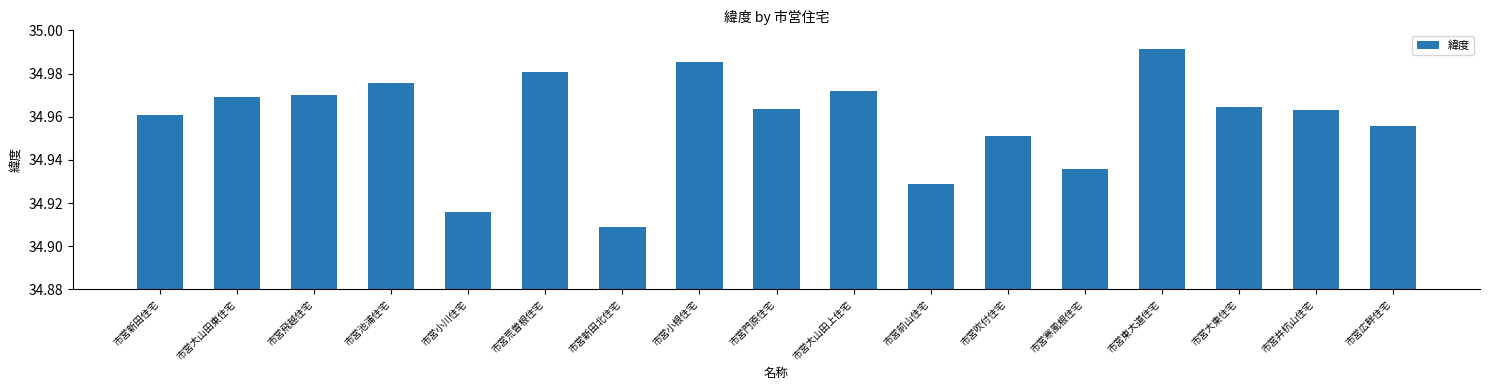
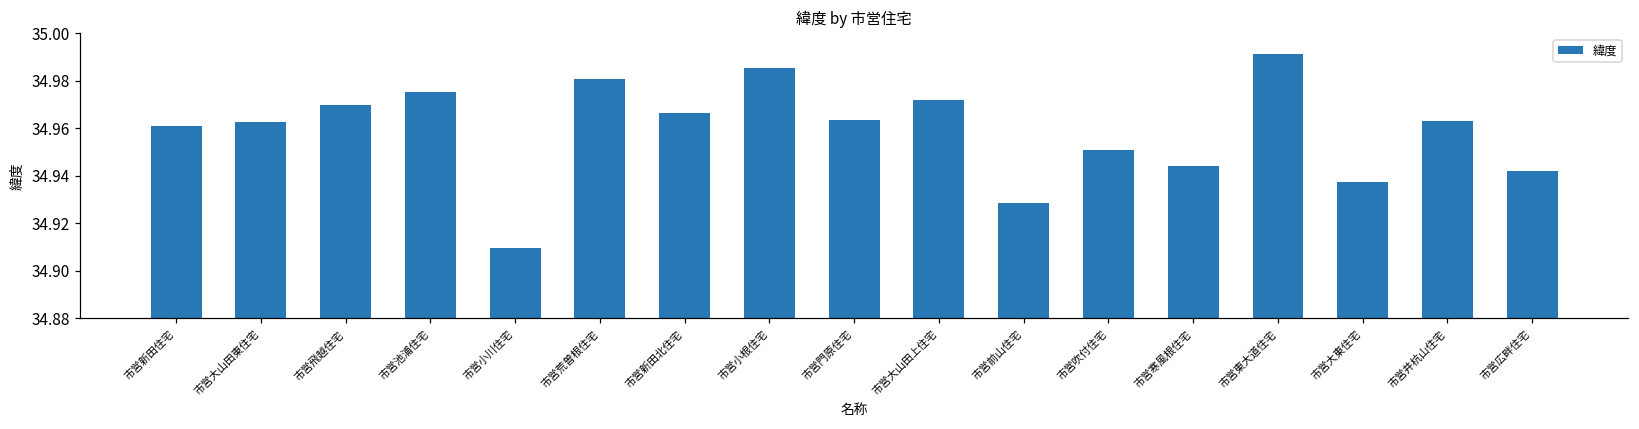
  {
    "市営新田住宅": 34.961,
-   "市営大山田東住宅": 34.969,
+   "市営大山田東住宅": 34.963,
    "市営飛越住宅": 34.970,
    "市営池浦住宅": 34.975,
-   "市営小川住宅": 34.916,
+   "市営小川住宅": 34.910,
    "市営荒曽根住宅": 34.981,
-   "市営新田北住宅": 34.909,
+   "市営新田北住宅": 34.967,
    "市営小根住宅": 34.985,
    "市営門原住宅": 34.963,
    "市営大山田上住宅": 34.972,
    "市営前山住宅": 34.929,
    "市営吹付住宅": 34.951,
-   "市営寒風根住宅": 34.936,
+   "市営寒風根住宅": 34.944,
    "市営東大道住宅": 34.991,
-   "市営大東住宅": 34.964,
+   "市営大東住宅": 34.938,
    "市営井杭山住宅": 34.963,
-   "市営広畔住宅": 34.956
+   "市営広畔住宅": 34.942
  }
